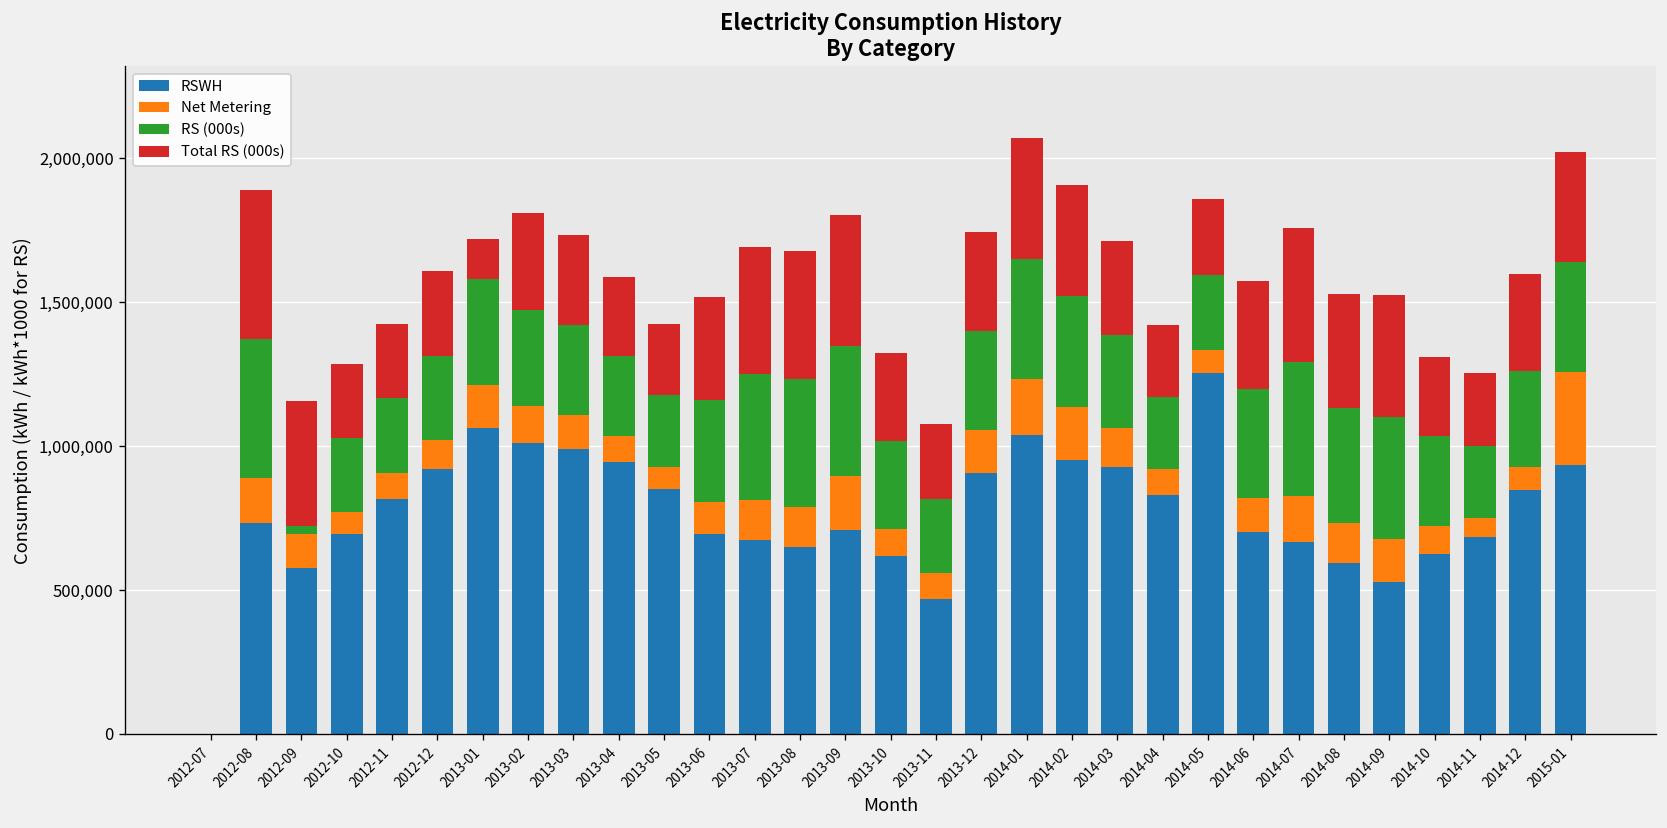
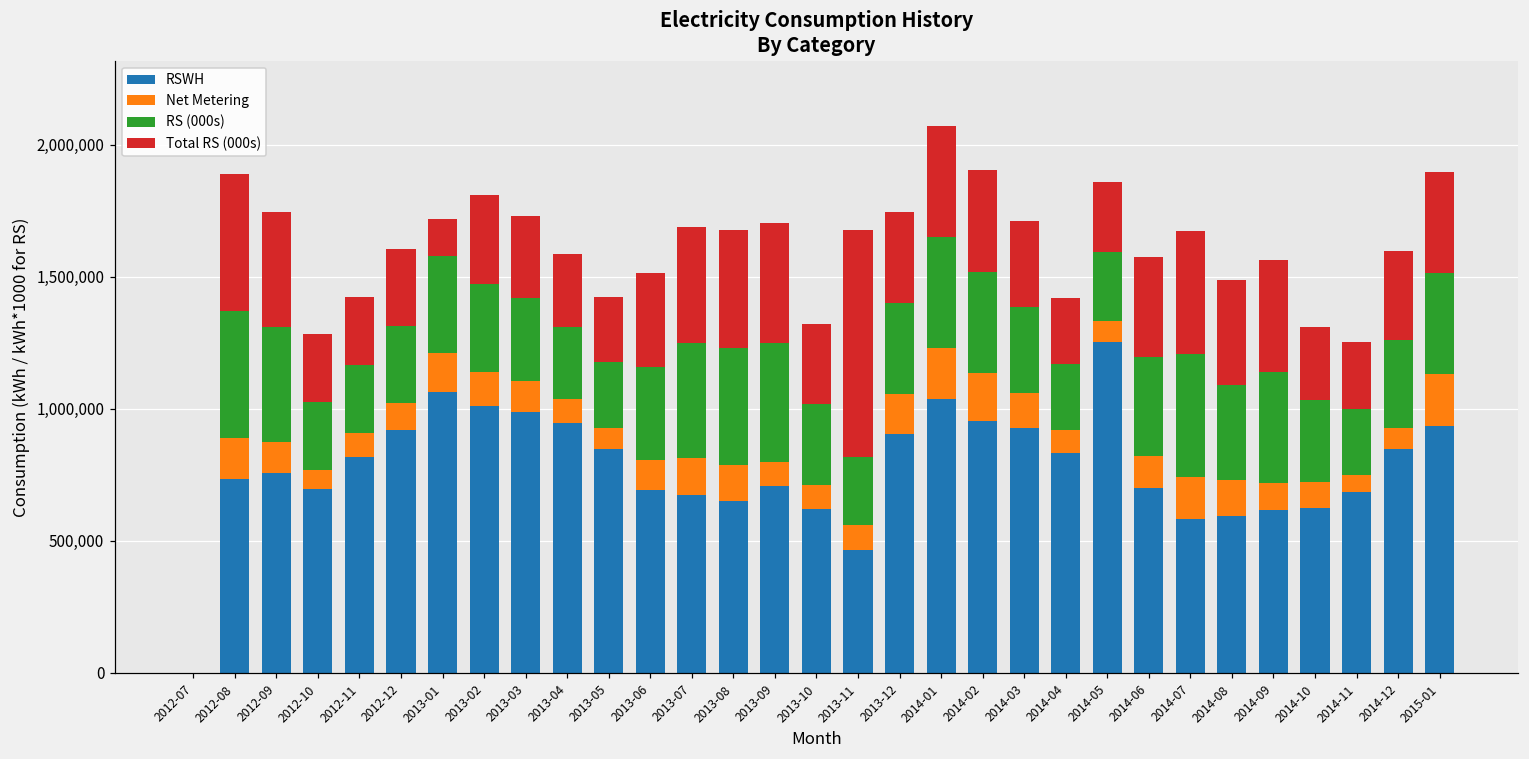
  {
    "RSWH": {
      "2012-07": "0",
      "2012-08": "730,000",
-     "2012-09": "580,000",
+     "2012-09": "760,000",
      "2012-10": "700,000",
      "2012-11": "820,000",
      "2012-12": "920,000",
      "2013-01": "1,060,000",
      "2013-02": "1,010,000",
      "2013-03": "990,000",
      "2013-04": "950,000",
      "2013-05": "850,000",
      "2013-06": "690,000",
      "2013-07": "680,000",
      "2013-08": "650,000",
      "2013-09": "710,000",
      "2013-10": "620,000",
      "2013-11": "470,000",
      "2013-12": "900,000",
      "2014-01": "1,040,000",
      "2014-02": "950,000",
      "2014-03": "930,000",
      "2014-04": "830,000",
      "2014-05": "1,250,000",
      "2014-06": "700,000",
-     "2014-07": "670,000",
+     "2014-07": "580,000",
      "2014-08": "590,000",
-     "2014-09": "530,000",
+     "2014-09": "620,000",
      "2014-10": "620,000",
      "2014-11": "680,000",
      "2014-12": "850,000",
      "2015-01": "930,000"
    },
    "Net Metering": {
      "2012-07": "0",
      "2012-08": "160,000",
      "2012-09": "120,000",
      "2012-10": "70,000",
      "2012-11": "90,000",
      "2012-12": "100,000",
      "2013-01": "150,000",
      "2013-02": "130,000",
      "2013-03": "120,000",
      "2013-04": "90,000",
      "2013-05": "80,000",
      "2013-06": "110,000",
      "2013-07": "140,000",
      "2013-08": "140,000",
-     "2013-09": "190,000",
+     "2013-09": "90,000",
      "2013-10": "90,000",
      "2013-11": "90,000",
      "2013-12": "150,000",
      "2014-01": "190,000",
      "2014-02": "180,000",
      "2014-03": "130,000",
      "2014-04": "90,000",
      "2014-05": "80,000",
      "2014-06": "120,000",
      "2014-07": "160,000",
      "2014-08": "140,000",
-     "2014-09": "150,000",
+     "2014-09": "100,000",
      "2014-10": "100,000",
      "2014-11": "60,000",
      "2014-12": "80,000",
-     "2015-01": "320,000"
+     "2015-01": "200,000"
    },
    "RS (000s)": {
      "2012-07": "0",
      "2012-08": "480,000",
-     "2012-09": "30,000",
+     "2012-09": "440,000",
      "2012-10": "260,000",
      "2012-11": "260,000",
      "2012-12": "290,000",
      "2013-01": "370,000",
      "2013-02": "330,000",
      "2013-03": "310,000",
      "2013-04": "280,000",
      "2013-05": "250,000",
      "2013-06": "360,000",
      "2013-07": "440,000",
      "2013-08": "440,000",
      "2013-09": "450,000",
      "2013-10": "300,000",
      "2013-11": "260,000",
      "2013-12": "340,000",
      "2014-01": "420,000",
      "2014-02": "380,000",
      "2014-03": "330,000",
      "2014-04": "250,000",
      "2014-05": "260,000",
      "2014-06": "380,000",
      "2014-07": "470,000",
-     "2014-08": "400,000",
+     "2014-08": "360,000",
      "2014-09": "420,000",
      "2014-10": "310,000",
      "2014-11": "250,000",
      "2014-12": "330,000",
      "2015-01": "380,000"
    },
    "Total RS (000s)": {
      "2012-07": "0",
      "2012-08": "520,000",
      "2012-09": "440,000",
      "2012-10": "260,000",
      "2012-11": "260,000",
      "2012-12": "290,000",
      "2013-01": "140,000",
      "2013-02": "340,000",
      "2013-03": "310,000",
      "2013-04": "280,000",
      "2013-05": "250,000",
      "2013-06": "360,000",
      "2013-07": "440,000",
      "2013-08": "440,000",
      "2013-09": "450,000",
      "2013-10": "300,000",
-     "2013-11": "260,000",
+     "2013-11": "860,000",
      "2013-12": "350,000",
      "2014-01": "420,000",
      "2014-02": "380,000",
      "2014-03": "330,000",
      "2014-04": "250,000",
      "2014-05": "260,000",
      "2014-06": "380,000",
      "2014-07": "470,000",
      "2014-08": "400,000",
      "2014-09": "420,000",
      "2014-10": "280,000",
      "2014-11": "250,000",
      "2014-12": "340,000",
      "2015-01": "380,000"
    }
  }
